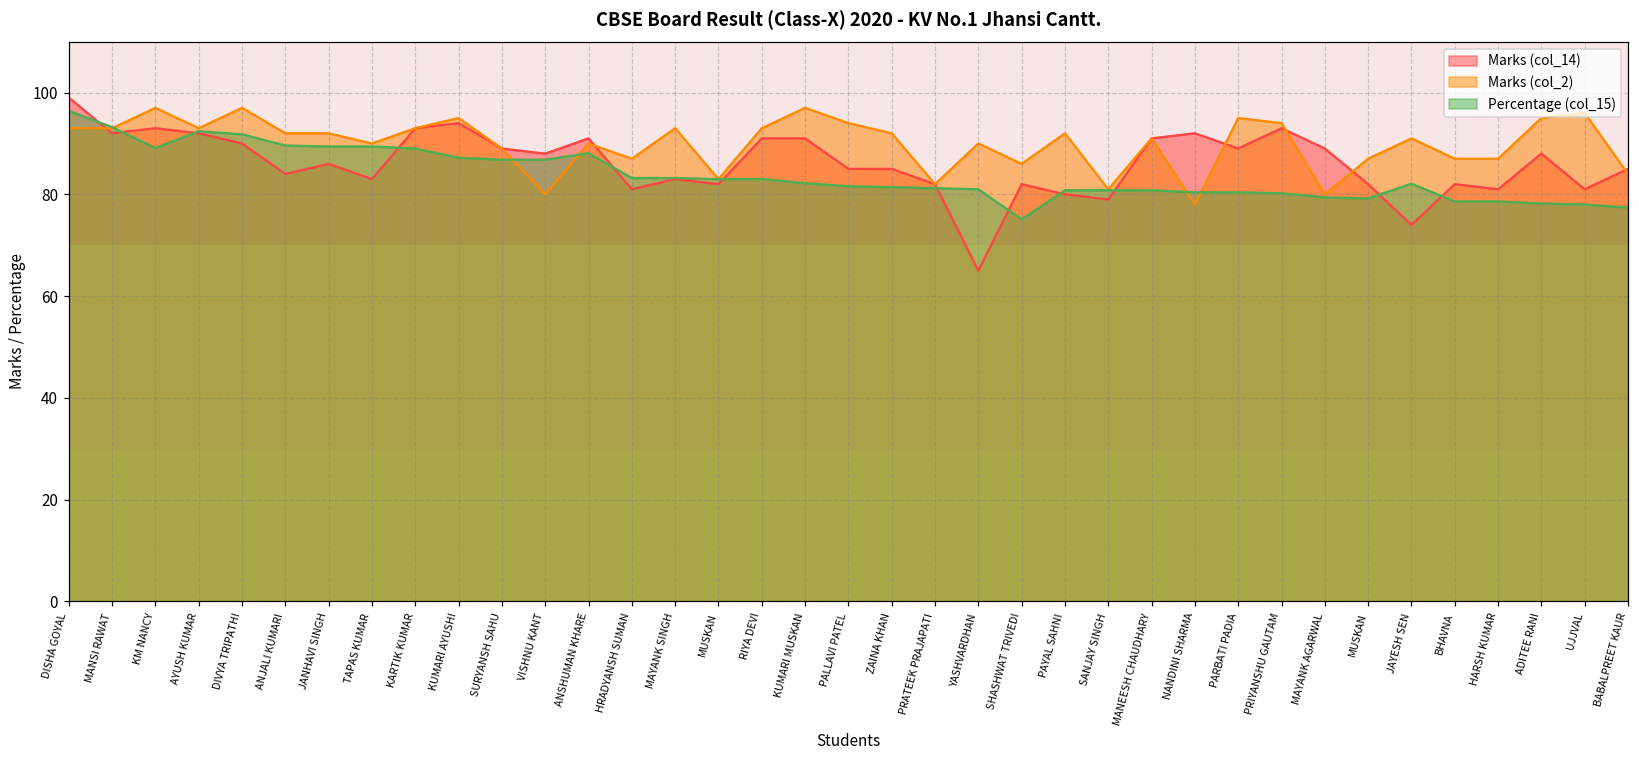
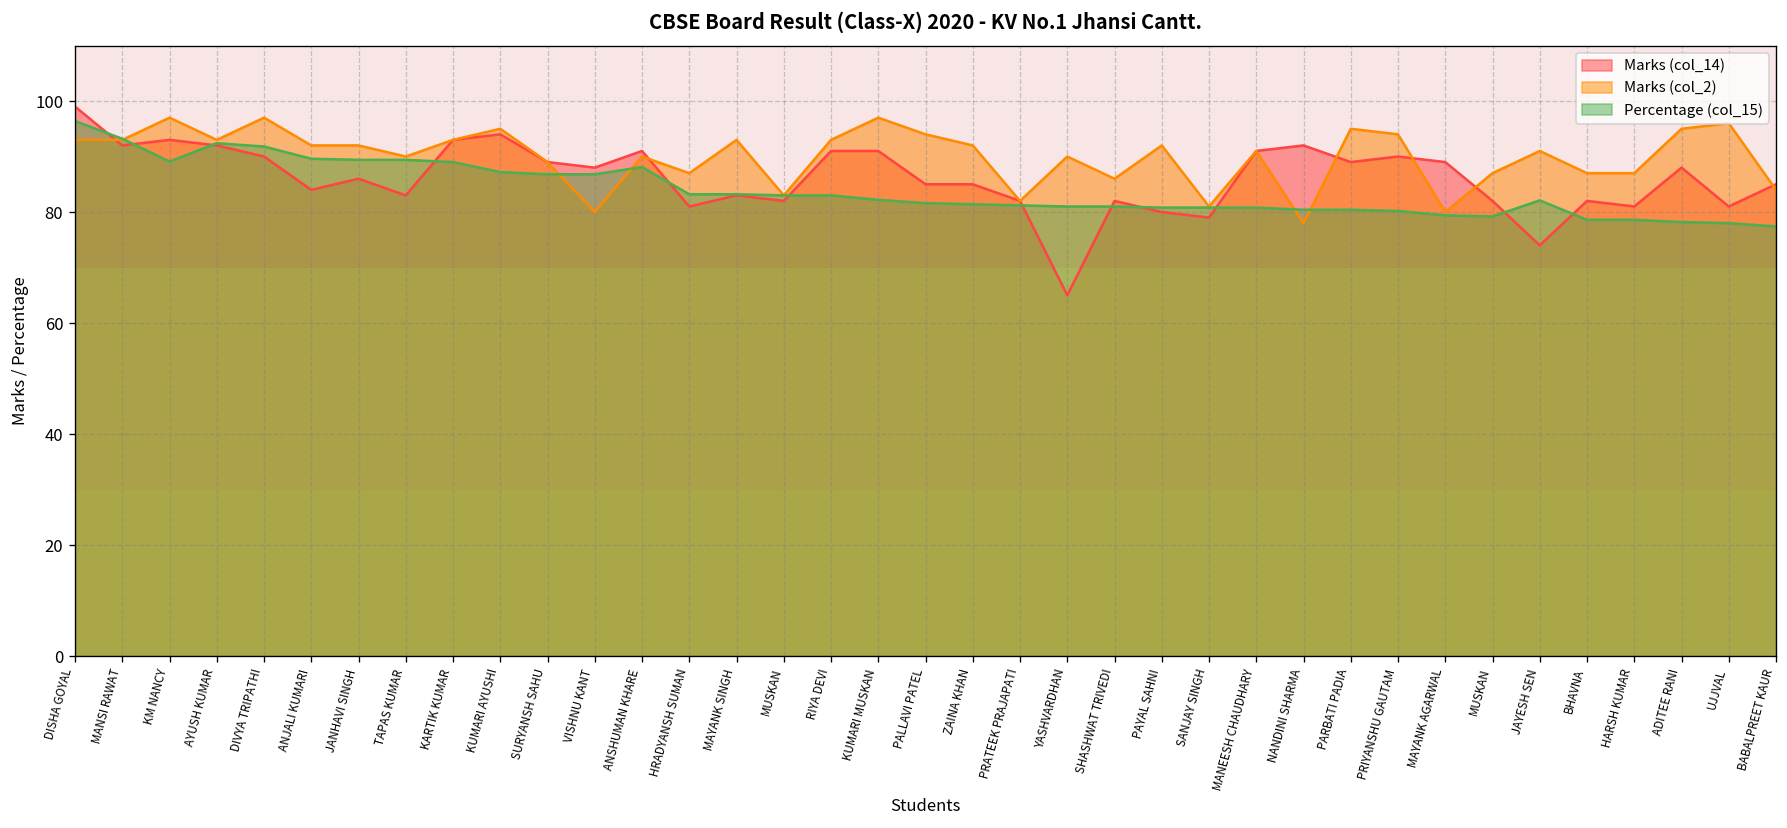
  {
    "Marks (col_14)": {
      "DISHA GOYAL": 99,
      "MANSI RAWAT": 92,
      "KM NANCY": 93,
      "DIVYA TRIPATHI": 90,
      "ANJALI KUMARI": 84,
      "JANHAVI SINGH": 86,
      "TAPAS KUMAR": 83,
      "KUMARI AYUSHI": 94,
      "VISHNU KANT": 88,
      "ANSHUMAN KHARE": 91,
      "HRADYANSH SUMAN": 81,
      "RIYA DEVI": 91,
      "KUMARI MUSKAN": 91,
      "PALLAVI PATEL": 85,
      "ZAINA KHAN": 85,
      "YASHVARDHAN": 65,
      "SHASHWAT TRIVEDI": 82,
      "PAYAL SAHNI": 80,
      "SANJAY SINGH": 79,
      "NANDINI SHARMA": 92,
      "PARBATI PADIA": 89,
-     "PRIYANSHU GAUTAM": 93,
+     "PRIYANSHU GAUTAM": 90,
      "MAYANK AGARWAL": 89,
      "JAYESH SEN": 74,
      "BHAVNA": 82,
      "HARSH KUMAR": 81,
      "ADITEE RANI": 88,
      "UJJVAL": 81,
      "BABALPREET KAUR": 85
    },
    "Marks (col_2)": {
      "DISHA GOYAL": 93,
      "KM NANCY": 97,
      "AYUSH KUMAR": 93,
      "DIVYA TRIPATHI": 97,
      "ANJALI KUMARI": 92,
      "JANHAVI SINGH": 92,
      "TAPAS KUMAR": 90,
      "KUMARI AYUSHI": 95,
      "VISHNU KANT": 80,
      "ANSHUMAN KHARE": 90,
      "HRADYANSH SUMAN": 87,
      "MAYANK SINGH": 93,
      "RIYA DEVI": 93,
      "KUMARI MUSKAN": 97,
      "PALLAVI PATEL": 94,
      "ZAINA KHAN": 92,
      "YASHVARDHAN": 90,
      "SHASHWAT TRIVEDI": 86,
      "PAYAL SAHNI": 92,
      "NANDINI SHARMA": 78,
      "PARBATI PADIA": 95,
      "PRIYANSHU GAUTAM": 94,
      "MAYANK AGARWAL": 80,
      "JAYESH SEN": 91,
      "BHAVNA": 87,
      "HARSH KUMAR": 87,
      "ADITEE RANI": 95,
      "BABALPREET KAUR": 84
    },
    "Percentage (col_15)": {
      "DISHA GOYAL": 96,
      "KM NANCY": 89,
      "DIVYA TRIPATHI": 92,
      "ANJALI KUMARI": 90,
      "JANHAVI SINGH": 89,
      "TAPAS KUMAR": 89,
      "KARTIK KUMAR": 89,
      "KUMARI AYUSHI": 87,
      "SURYANSH SAHU": 87,
      "VISHNU KANT": 87,
      "ANSHUMAN KHARE": 88,
      "HRADYANSH SUMAN": 83,
      "RIYA DEVI": 83,
      "KUMARI MUSKAN": 82,
      "PALLAVI PATEL": 82,
      "ZAINA KHAN": 81,
      "PRATEEK PRAJAPATI": 81,
      "YASHVARDHAN": 81,
-     "SHASHWAT TRIVEDI": 75,
+     "SHASHWAT TRIVEDI": 81,
      "PAYAL SAHNI": 81,
      "MANEESH CHAUDHARY": 81,
      "NANDINI SHARMA": 80,
      "PARBATI PADIA": 80,
      "PRIYANSHU GAUTAM": 80,
      "MAYANK AGARWAL": 79,
      "JAYESH SEN": 82,
      "BHAVNA": 79,
      "HARSH KUMAR": 79,
      "ADITEE RANI": 78,
      "UJJVAL": 78,
      "BABALPREET KAUR": 77
    }
  }
